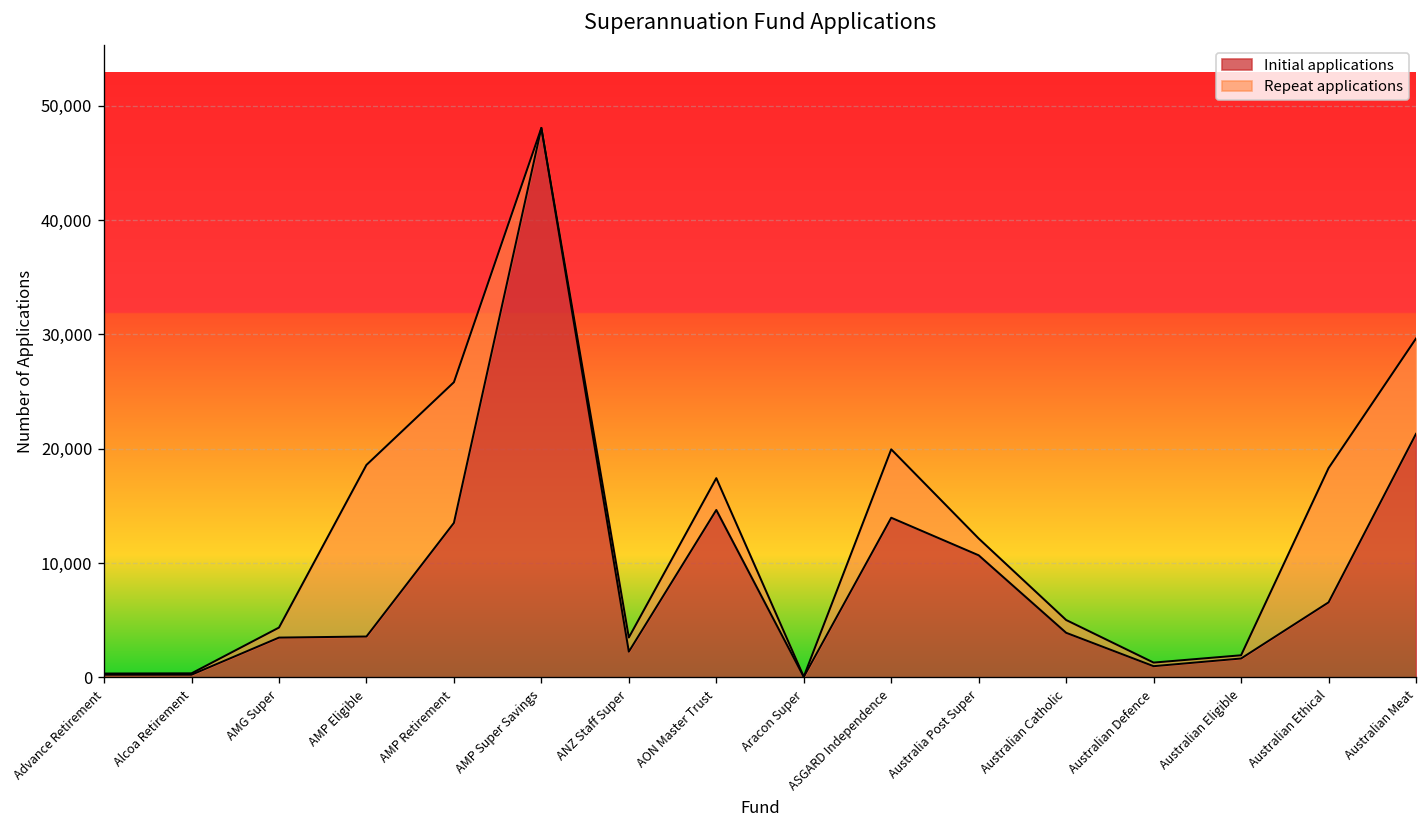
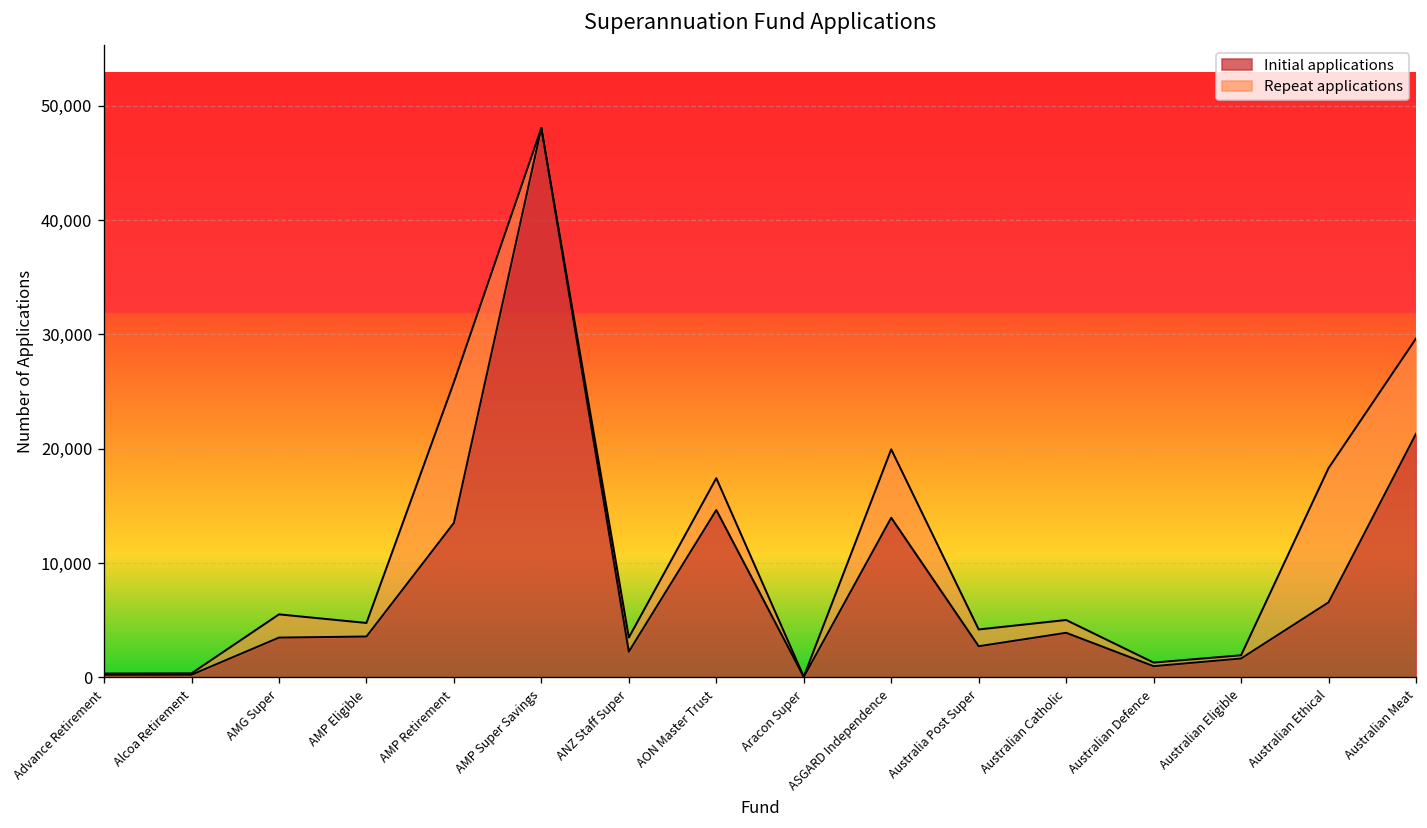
  {
    "Initial applications": {
      "AMG Super": "3,000",
      "AMP Eligible": "4,000",
      "AMP Retirement": "14,000",
      "ANZ Staff Super": "2,000",
      "AON Master Trust": "15,000",
      "ASGARD Independence": "14,000",
-     "Australia Post Super": "11,000",
+     "Australia Post Super": "3,000",
      "Australian Catholic": "4,000",
      "Australian Defence": "1,000",
      "Australian Eligible": "2,000",
      "Australian Ethical": "7,000",
      "Australian Meat": "21,000"
    },
    "Repeat applications": {
-     "AMG Super": "1,000",
-     "AMP Eligible": "15,000",
+     "AMG Super": "2,000",
+     "AMP Eligible": "1,000",
      "AMP Retirement": "12,000",
      "ANZ Staff Super": "1,000",
      "AON Master Trust": "3,000",
      "ASGARD Independence": "6,000",
      "Australia Post Super": "1,000",
      "Australian Catholic": "1,000",
      "Australian Defence": "0",
      "Australian Eligible": "0",
      "Australian Ethical": "12,000",
      "Australian Meat": "8,000"
    }
  }
